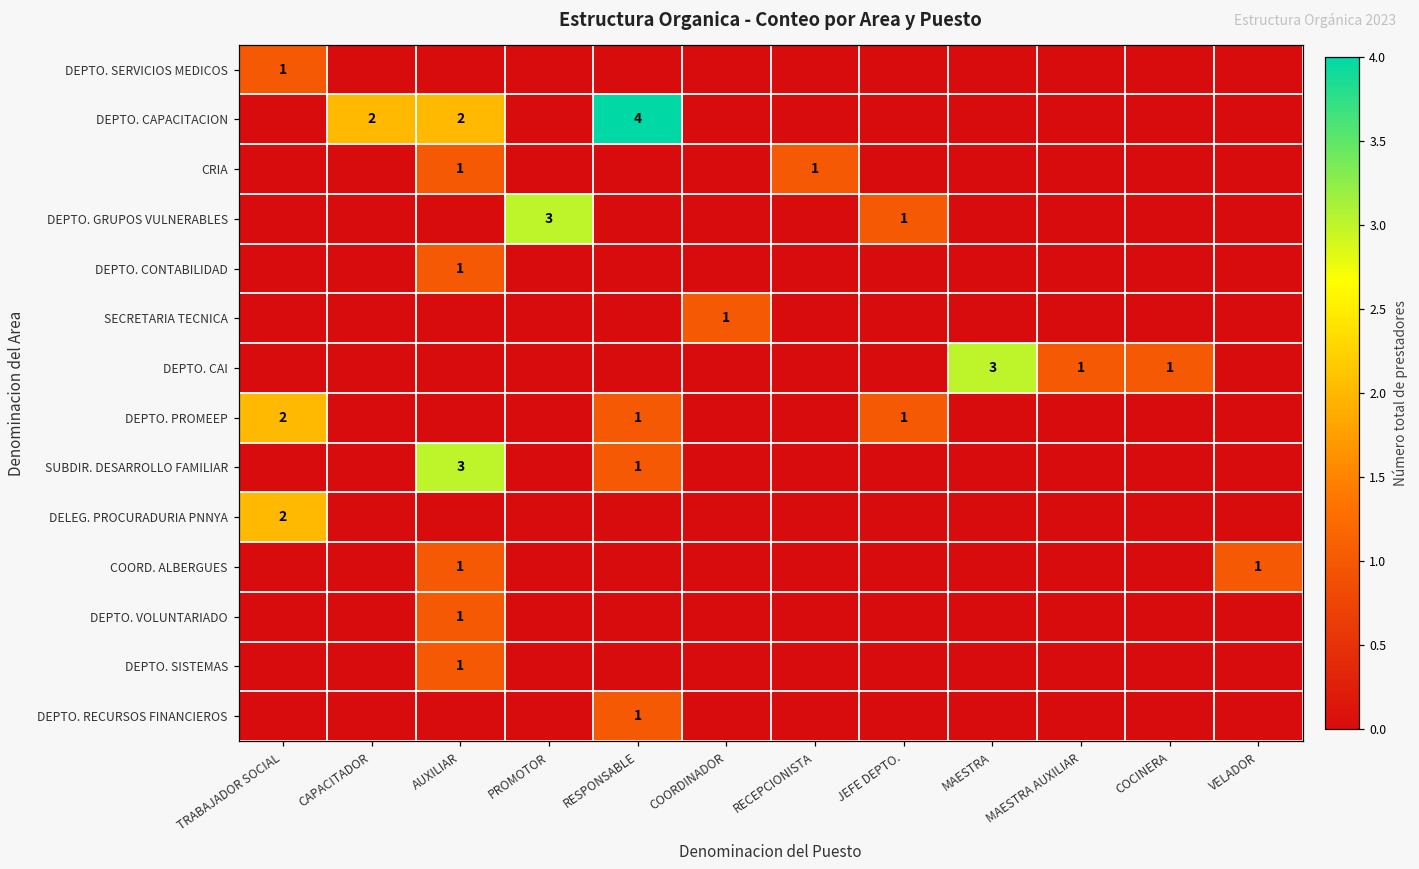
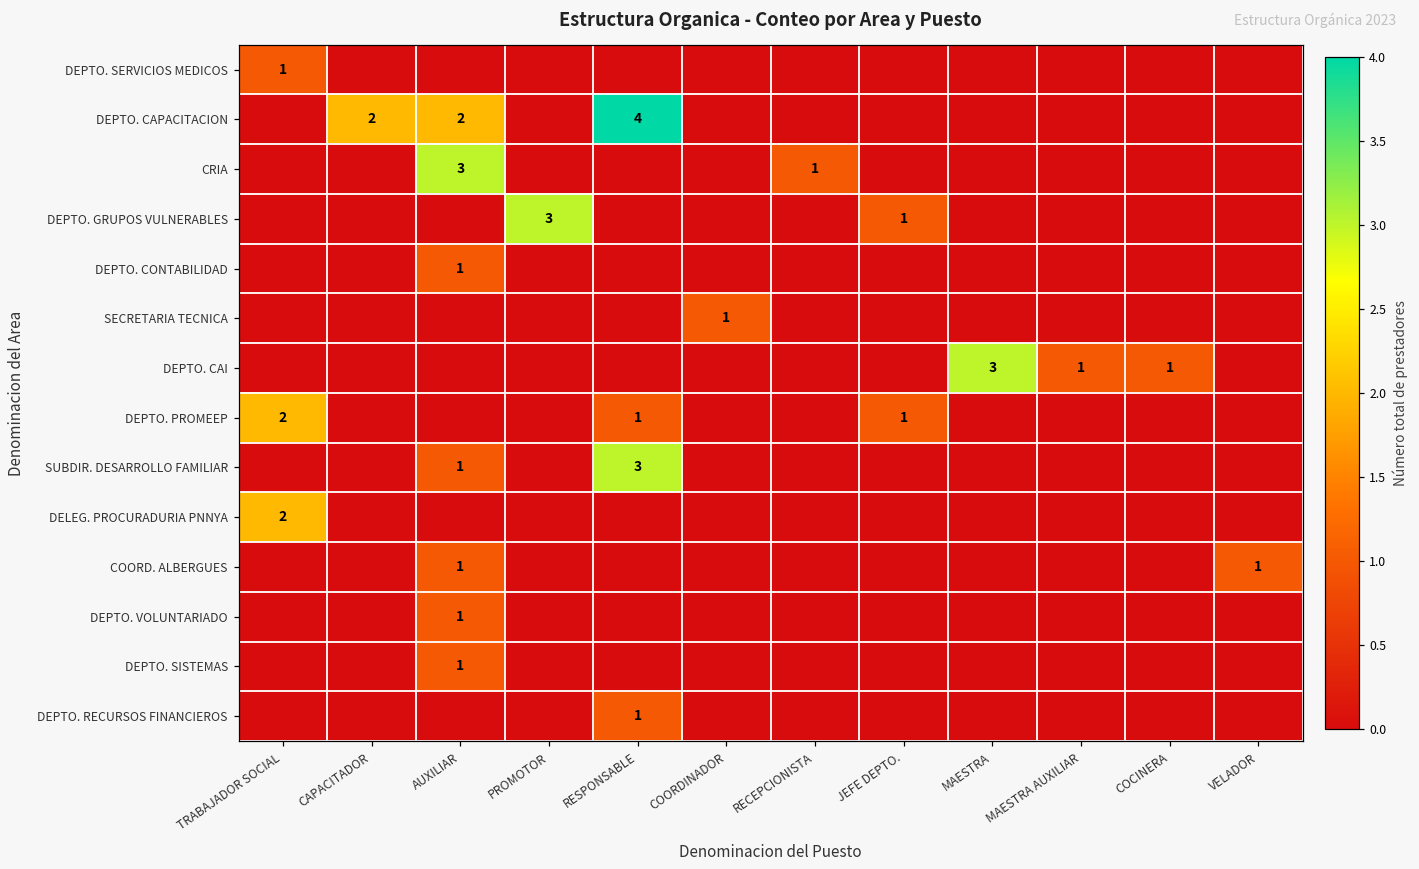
  {
    "DEPTO. SERVICIOS MEDICOS": {
      "TRABAJADOR SOCIAL": 1
    },
    "DEPTO. CAPACITACION": {
      "CAPACITADOR": 2,
      "AUXILIAR": 2,
      "RESPONSABLE": 4
    },
    "CRIA": {
-     "AUXILIAR": 1,
+     "AUXILIAR": 3,
      "RECEPCIONISTA": 1
    },
    "DEPTO. GRUPOS VULNERABLES": {
      "PROMOTOR": 3,
      "JEFE DEPTO.": 1
    },
    "DEPTO. CONTABILIDAD": {
      "AUXILIAR": 1
    },
    "SECRETARIA TECNICA": {
      "COORDINADOR": 1
    },
    "DEPTO. CAI": {
      "MAESTRA": 3,
      "MAESTRA AUXILIAR": 1,
      "COCINERA": 1
    },
    "DEPTO. PROMEEP": {
      "TRABAJADOR SOCIAL": 2,
      "RESPONSABLE": 1,
      "JEFE DEPTO.": 1
    },
    "SUBDIR. DESARROLLO FAMILIAR": {
-     "AUXILIAR": 3,
-     "RESPONSABLE": 1
+     "AUXILIAR": 1,
+     "RESPONSABLE": 3
    },
    "DELEG. PROCURADURIA PNNYA": {
      "TRABAJADOR SOCIAL": 2
    },
    "COORD. ALBERGUES": {
      "AUXILIAR": 1,
      "VELADOR": 1
    },
    "DEPTO. VOLUNTARIADO": {
      "AUXILIAR": 1
    },
    "DEPTO. SISTEMAS": {
      "AUXILIAR": 1
    },
    "DEPTO. RECURSOS FINANCIEROS": {
      "RESPONSABLE": 1
    }
  }
